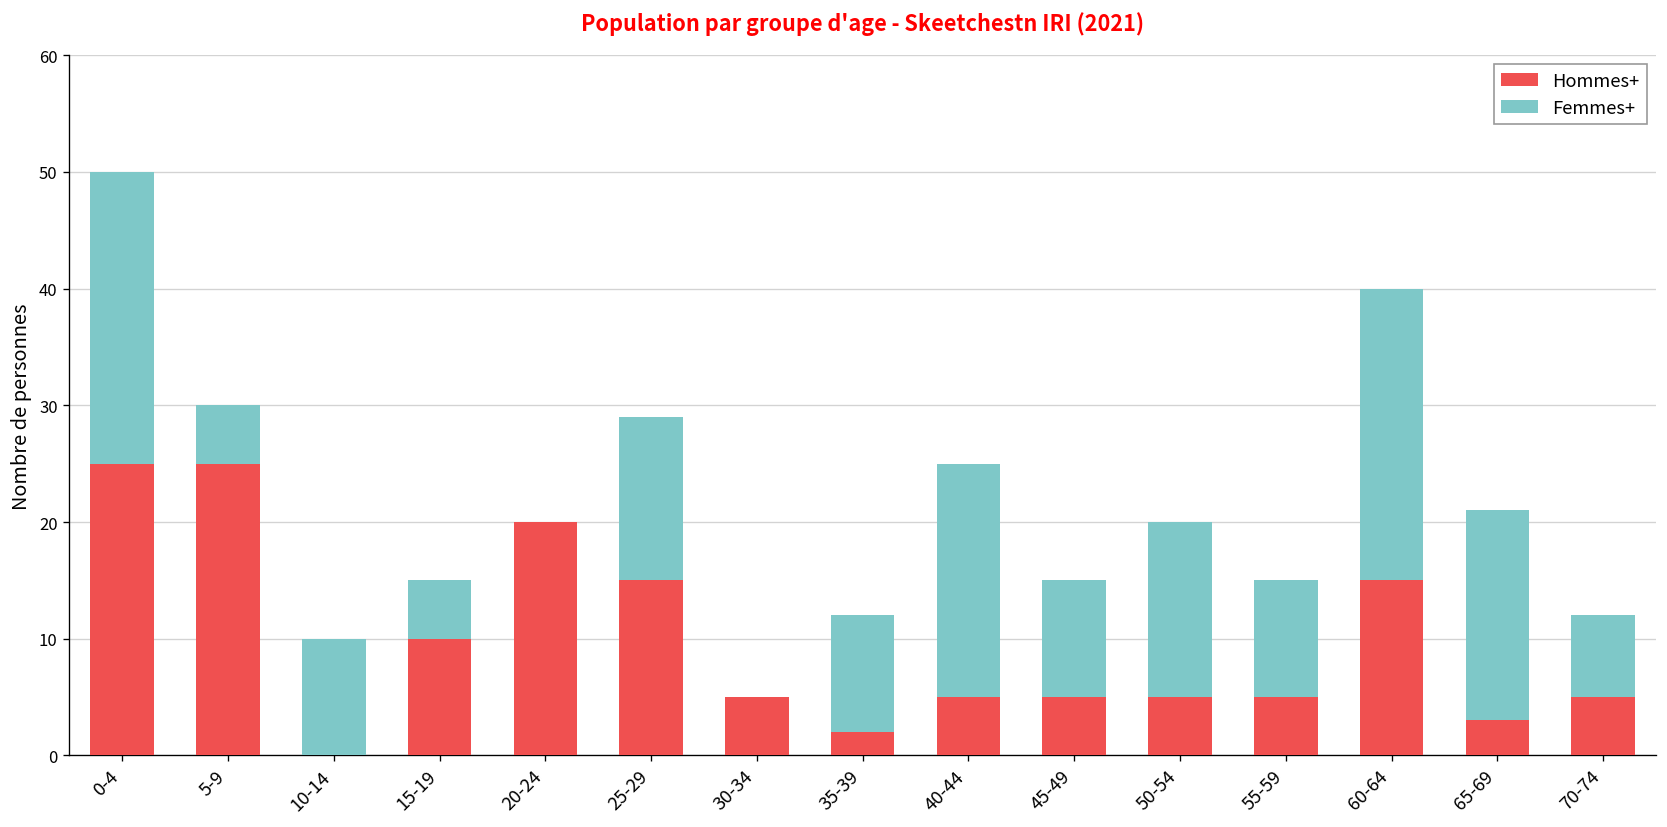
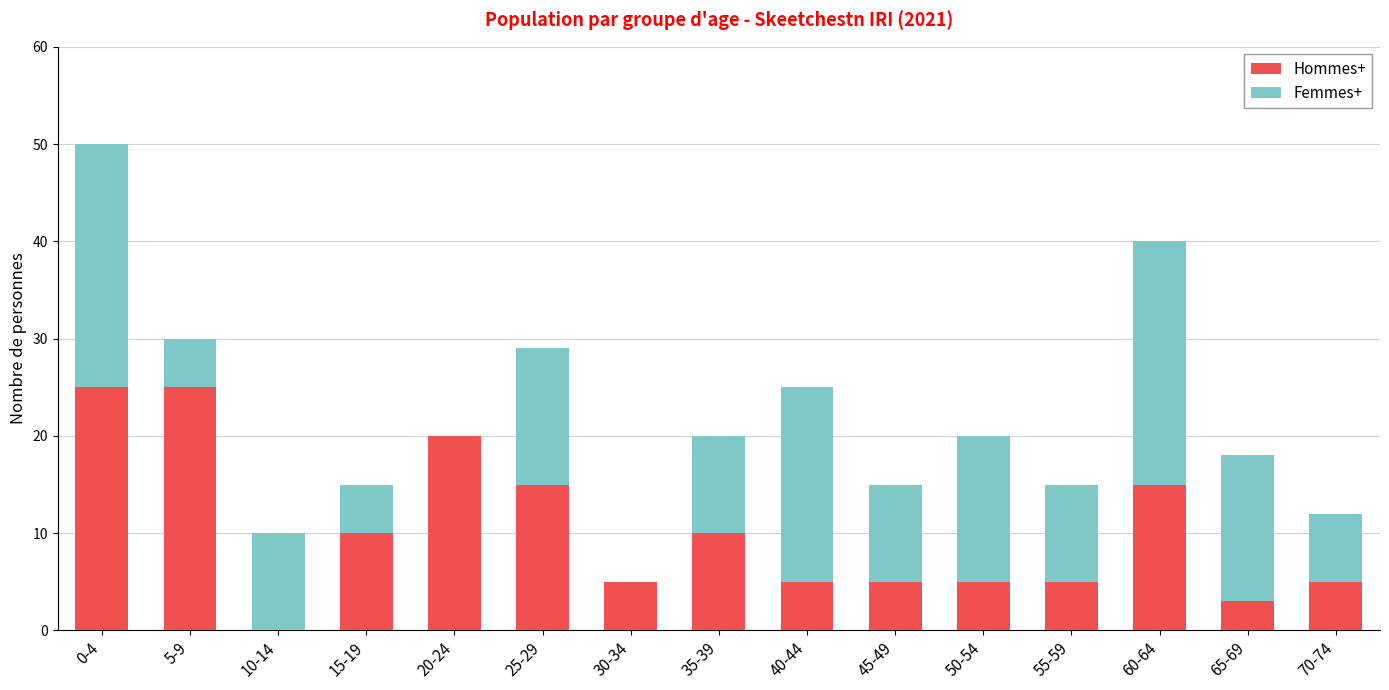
  {
    "Hommes+": {
      "0-4": 25,
      "5-9": 25,
      "10-14": 0,
      "15-19": 10,
      "20-24": 20,
      "25-29": 15,
      "30-34": 5,
-     "35-39": 2,
+     "35-39": 10,
      "40-44": 5,
      "45-49": 5,
      "50-54": 5,
      "55-59": 5,
      "60-64": 15,
      "65-69": 3,
      "70-74": 5
    },
    "Femmes+": {
      "0-4": 25,
      "5-9": 5,
      "10-14": 10,
      "15-19": 5,
      "20-24": 0,
      "25-29": 14,
      "30-34": 0,
      "35-39": 10,
      "40-44": 20,
      "45-49": 10,
      "50-54": 15,
      "55-59": 10,
      "60-64": 25,
-     "65-69": 18,
+     "65-69": 15,
      "70-74": 7
    }
  }
